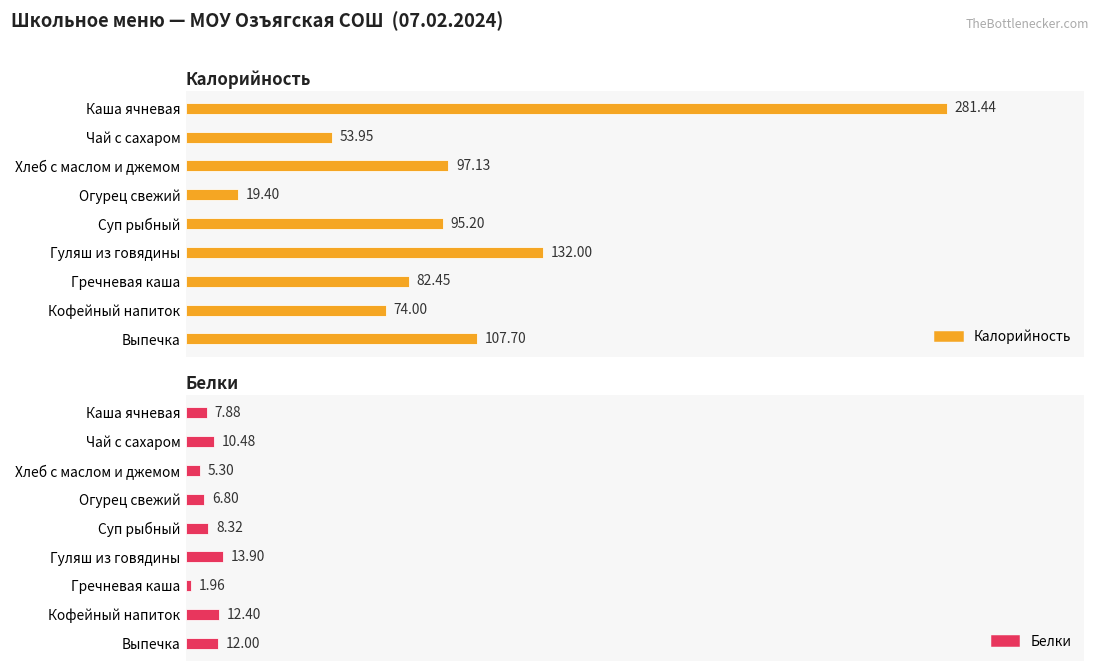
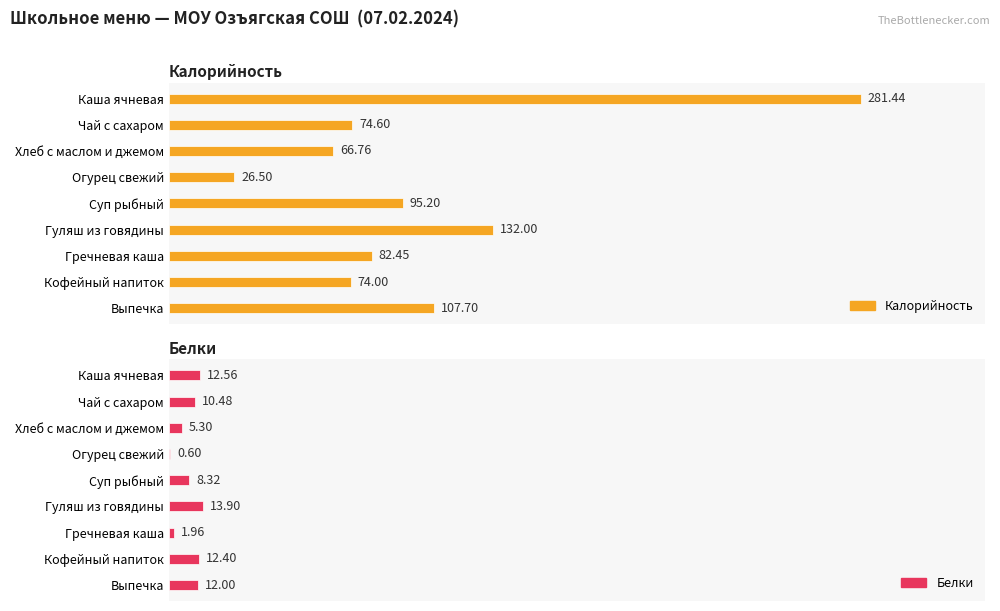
  {
    "Калорийность": {
      "Каша ячневая": 281.44,
-     "Чай с сахаром": 53.95,
-     "Хлеб с маслом и джемом": 97.13,
-     "Огурец свежий": 19.40,
+     "Чай с сахаром": 74.60,
+     "Хлеб с маслом и джемом": 66.76,
+     "Огурец свежий": 26.50,
      "Суп рыбный": 95.20,
      "Гуляш из говядины": 132.00,
      "Гречневая каша": 82.45,
      "Кофейный напиток": 74.00,
      "Выпечка": 107.70
    },
    "Белки": {
-     "Каша ячневая": 7.88,
+     "Каша ячневая": 12.56,
      "Чай с сахаром": 10.48,
      "Хлеб с маслом и джемом": 5.30,
-     "Огурец свежий": 6.80,
+     "Огурец свежий": 0.60,
      "Суп рыбный": 8.32,
      "Гуляш из говядины": 13.90,
      "Гречневая каша": 1.96,
      "Кофейный напиток": 12.40,
      "Выпечка": 12.00
    }
  }
